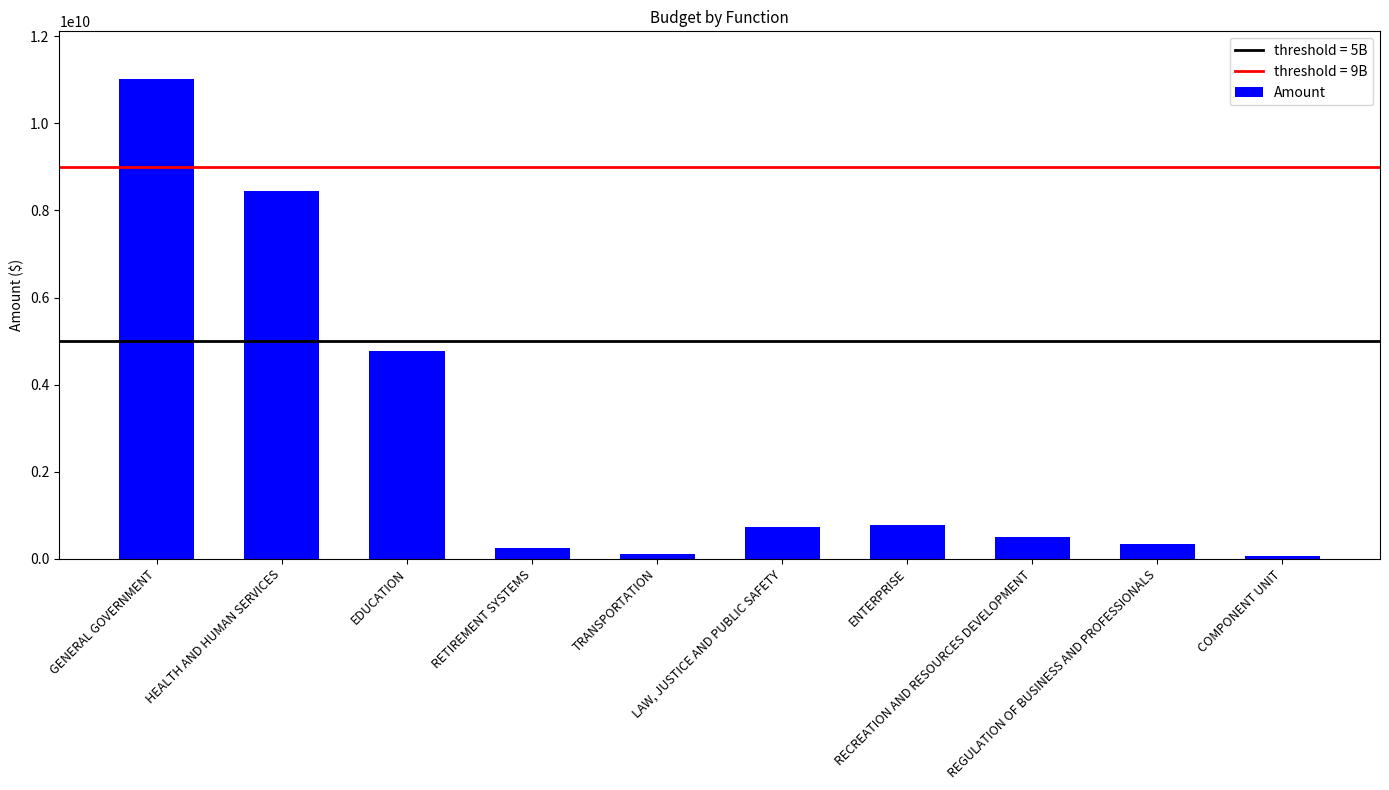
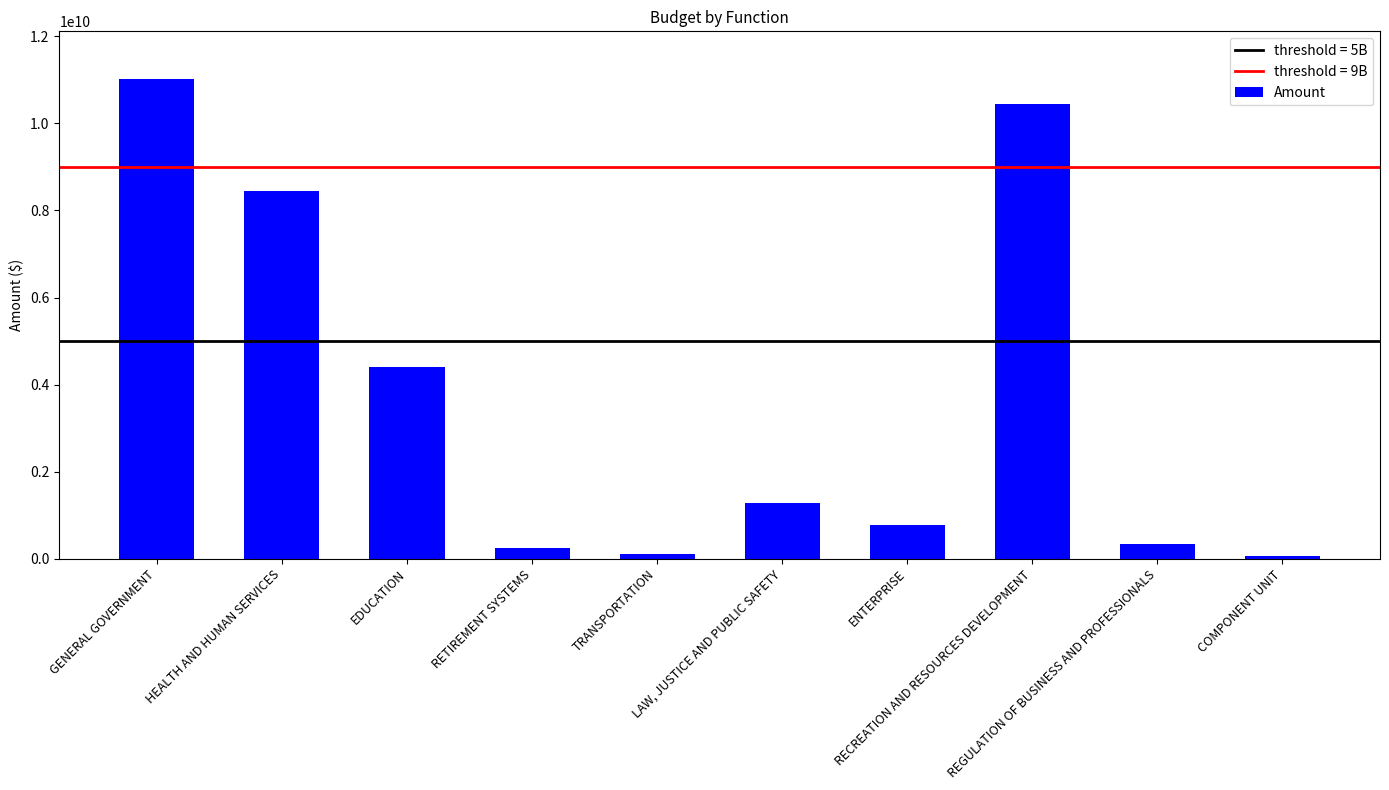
  {
    "GENERAL GOVERNMENT": 11000000000,
    "HEALTH AND HUMAN SERVICES": 8400000000,
-   "EDUCATION": 4800000000,
+   "EDUCATION": 4400000000,
    "RETIREMENT SYSTEMS": 200000000,
    "TRANSPORTATION": 100000000,
-   "LAW, JUSTICE AND PUBLIC SAFETY": 700000000,
+   "LAW, JUSTICE AND PUBLIC SAFETY": 1300000000,
    "ENTERPRISE": 800000000,
-   "RECREATION AND RESOURCES DEVELOPMENT": 500000000,
+   "RECREATION AND RESOURCES DEVELOPMENT": 10400000000,
    "REGULATION OF BUSINESS AND PROFESSIONALS": 300000000
  }
